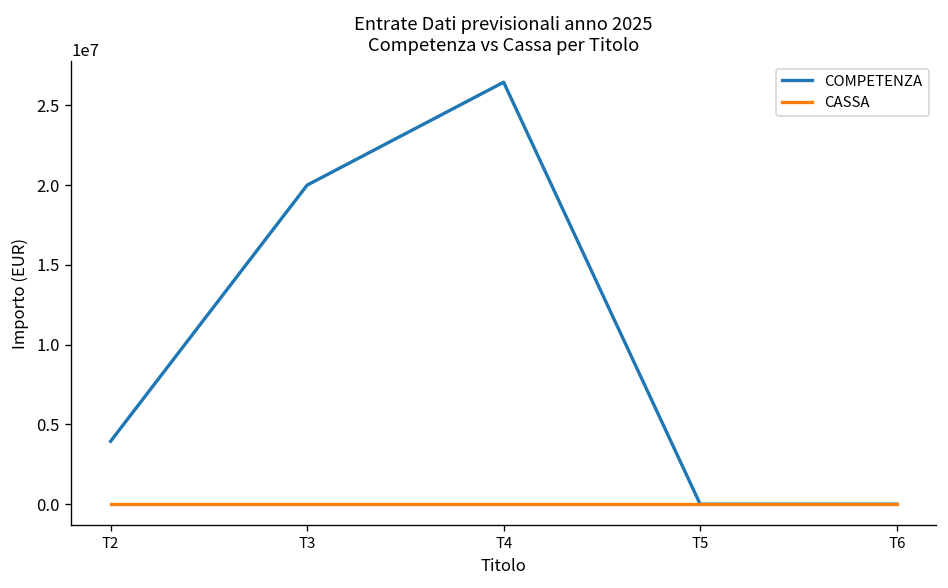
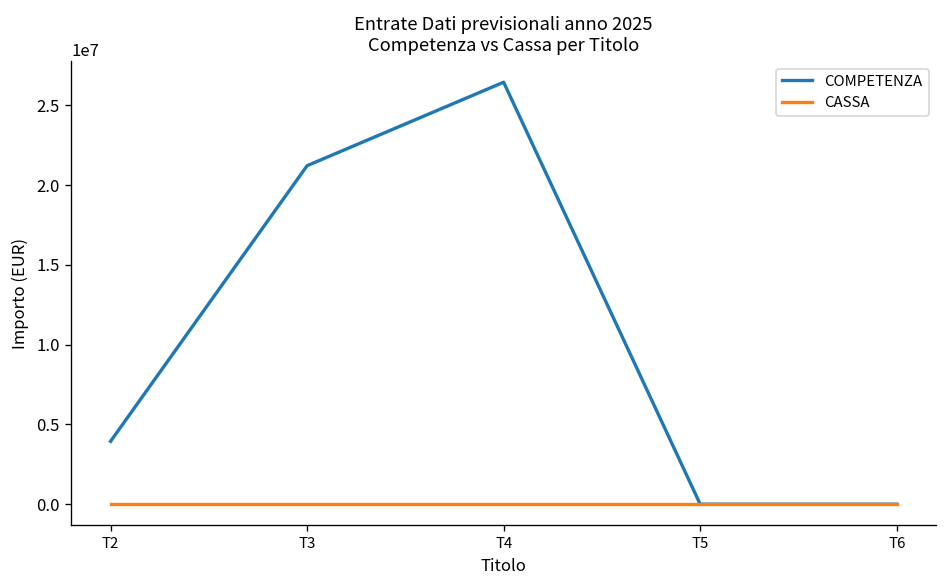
  {
    "COMPETENZA": {
      "T2": 3900000,
-     "T3": 20000000,
+     "T3": 21200000,
      "T4": 26400000
    },
    "CASSA": {
      "T2": 0,
      "T3": 0,
      "T4": 0
    }
  }
